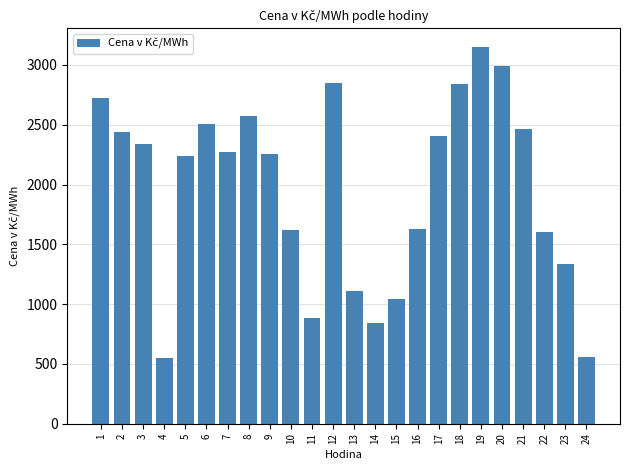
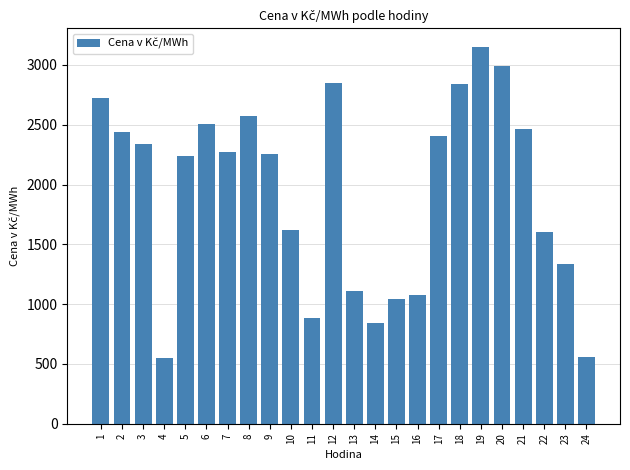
  {
    "1": 2730,
    "2": 2440,
    "3": 2340,
    "4": 550,
    "5": 2240,
    "6": 2510,
    "7": 2280,
    "8": 2570,
    "9": 2250,
    "10": 1620,
    "11": 880,
    "12": 2850,
    "13": 1110,
    "14": 840,
    "15": 1050,
-   "16": 1630,
+   "16": 1080,
    "17": 2410,
    "18": 2840,
    "19": 3150,
    "20": 2990,
    "21": 2460,
    "22": 1600,
    "23": 1340,
    "24": 550
  }
